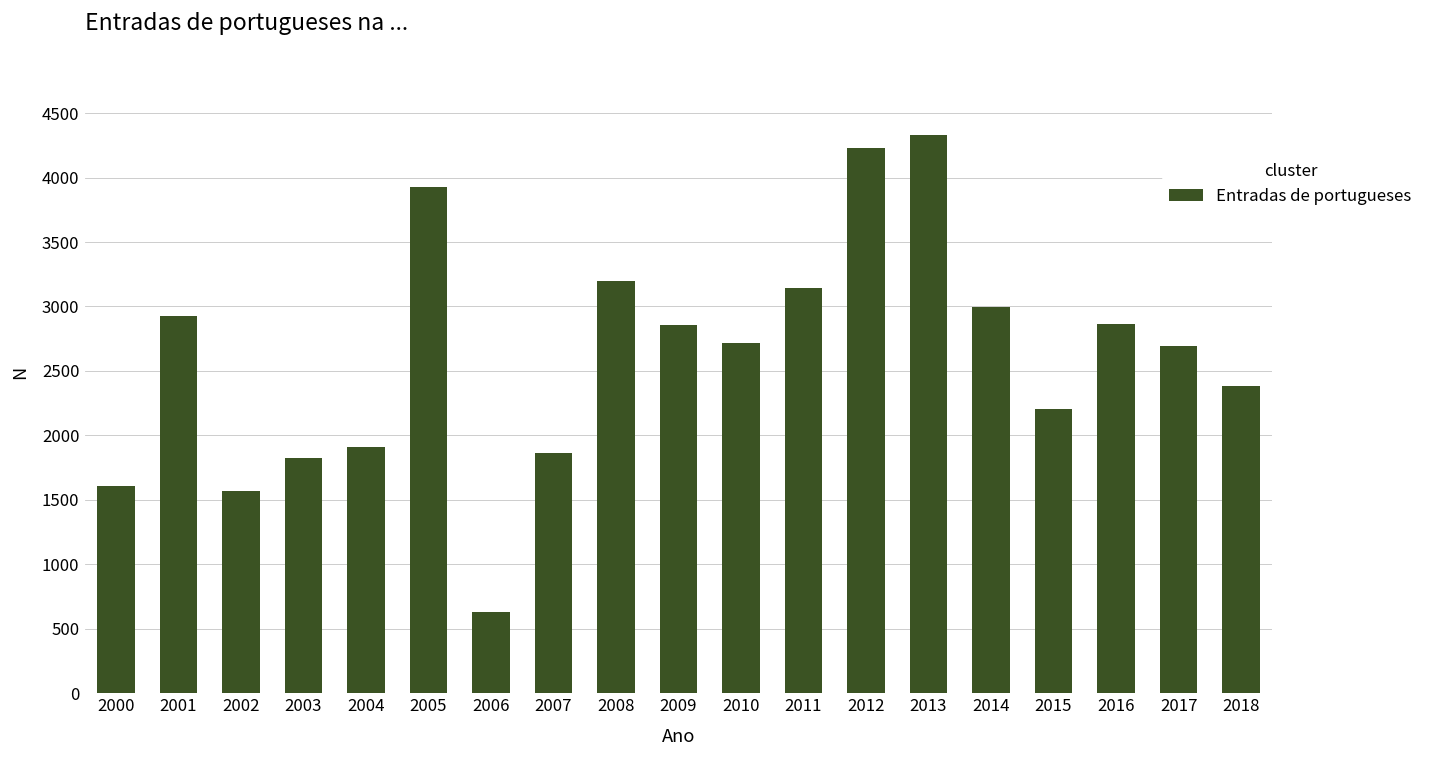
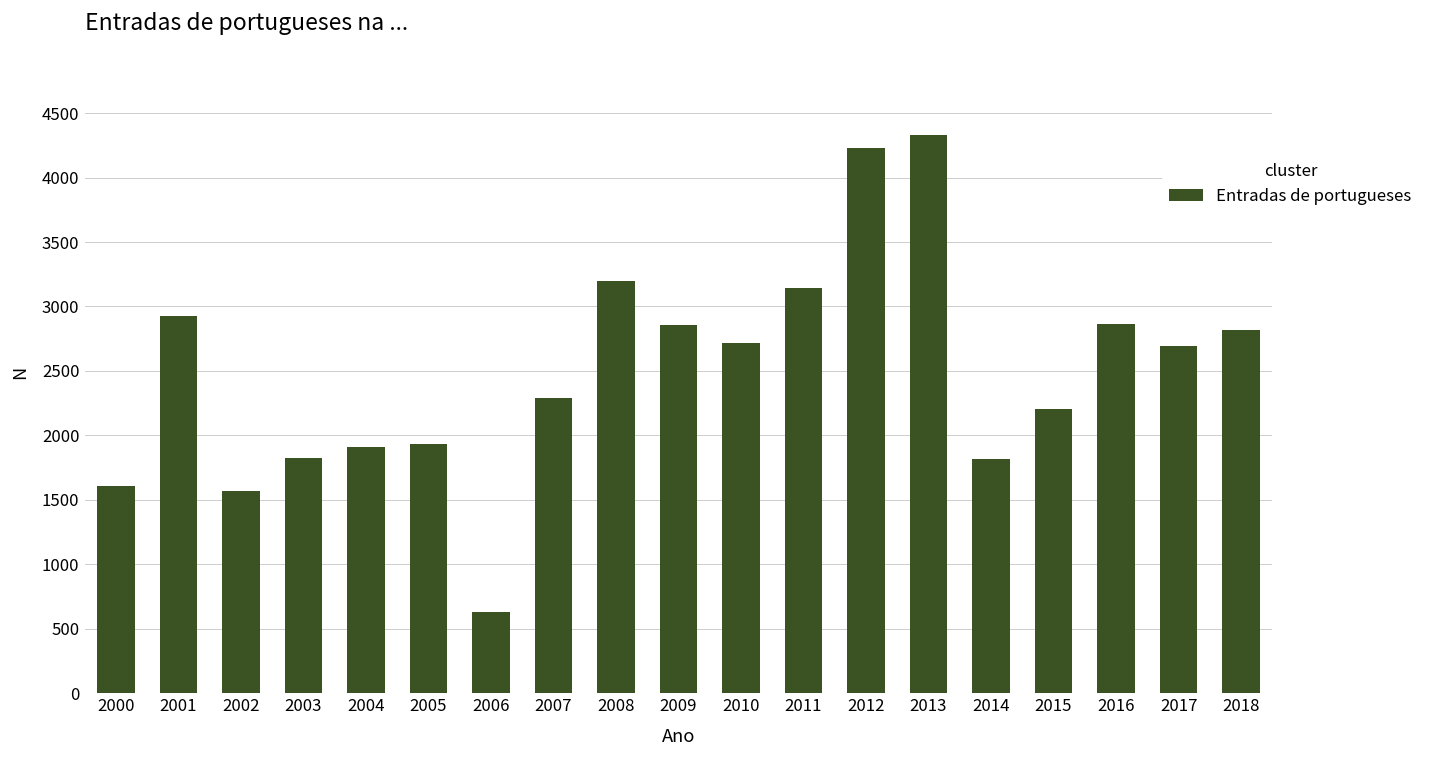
  {
    "2000": 1610,
    "2001": 2930,
    "2002": 1570,
    "2003": 1820,
    "2004": 1910,
-   "2005": 3930,
+   "2005": 1930,
    "2006": 630,
-   "2007": 1870,
+   "2007": 2290,
    "2008": 3200,
    "2009": 2850,
    "2010": 2720,
    "2011": 3140,
    "2012": 4230,
    "2013": 4330,
-   "2014": 2990,
+   "2014": 1820,
    "2015": 2200,
    "2016": 2860,
    "2017": 2690,
-   "2018": 2390
+   "2018": 2820
  }
